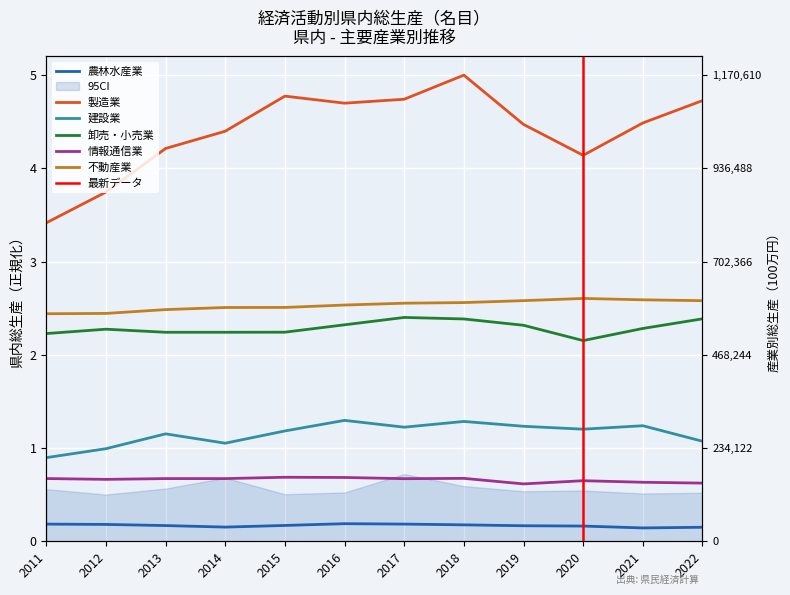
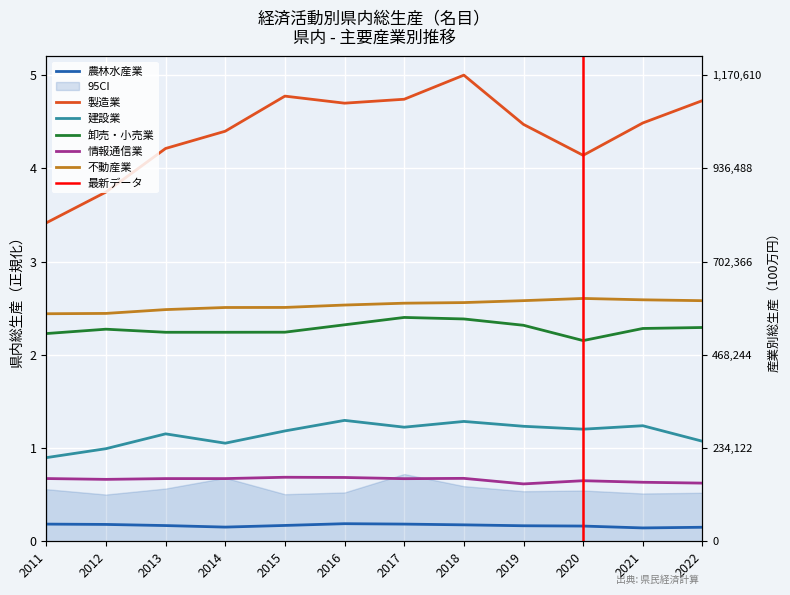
  {
    "卸売・小売業": {
      "2011": 2.2,
      "2012": 2.3,
      "2013": 2.2,
      "2014": 2.2,
      "2015": 2.2,
      "2016": 2.3,
      "2017": 2.4,
      "2018": 2.4,
      "2019": 2.3,
      "2020": 2.2,
      "2021": 2.3,
-     "2022": 2.4
+     "2022": 2.3
    },
    "情報通信業": {
      "2011": 0.7,
      "2012": 0.7,
      "2013": 0.7,
      "2015": 0.7,
      "2016": 0.7,
      "2017": 0.7,
      "2018": 0.7,
      "2019": 0.6,
      "2020": 0.6,
      "2021": 0.6,
      "2022": 0.6
    }
  }
